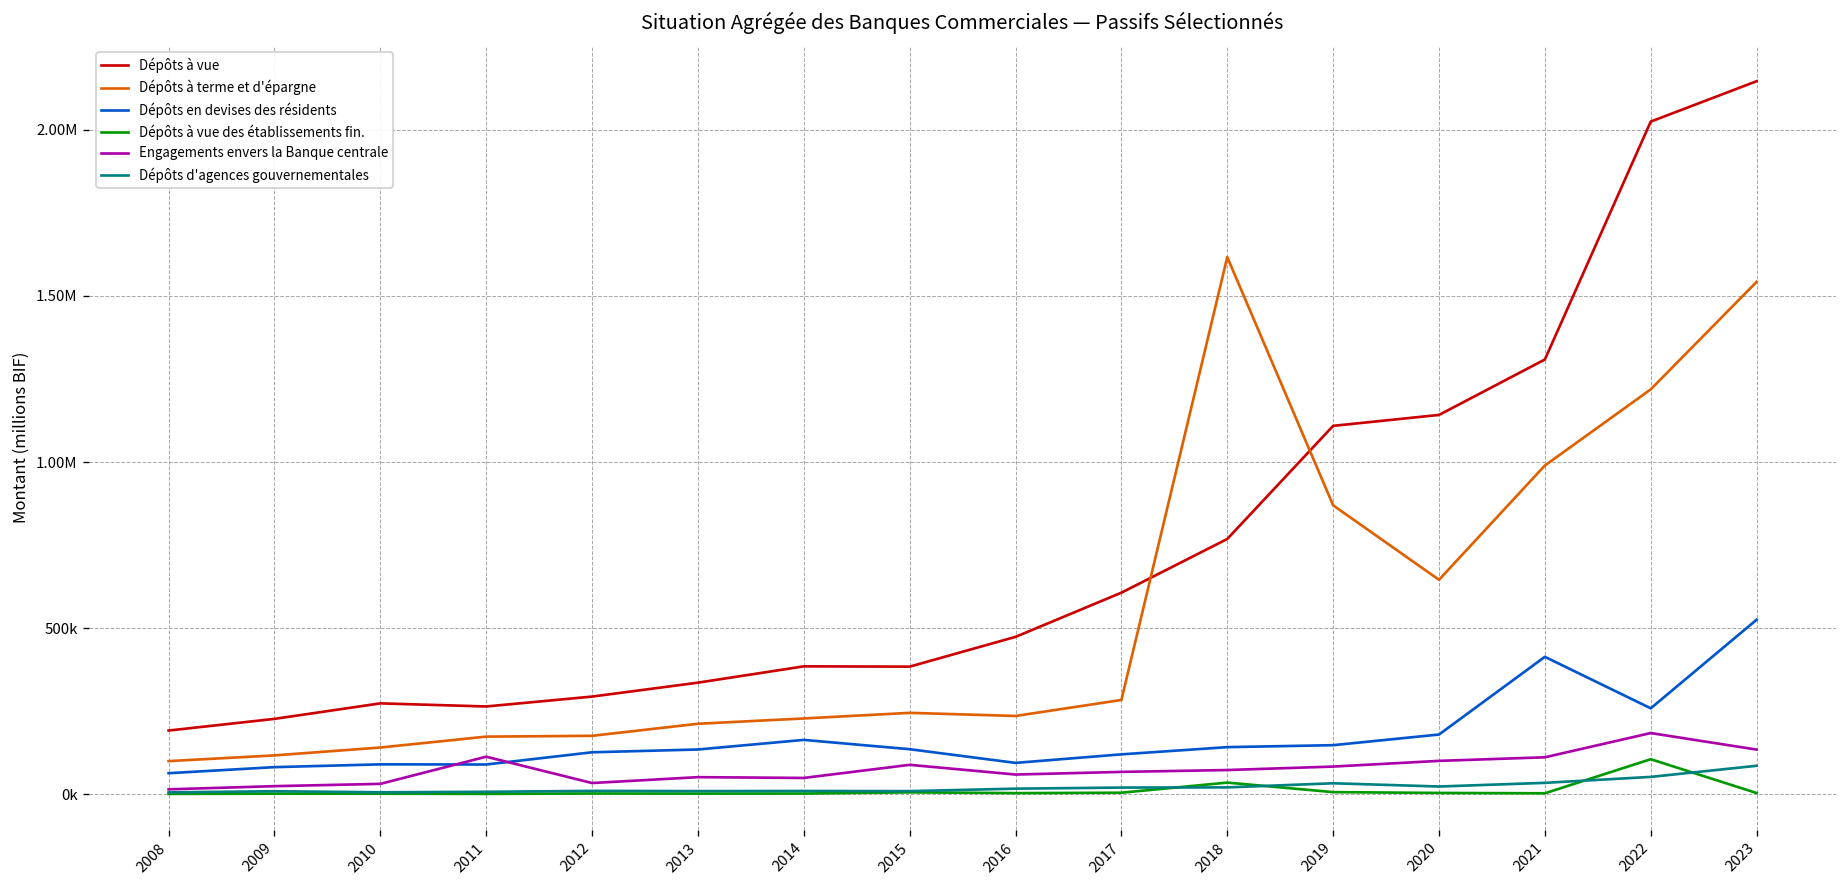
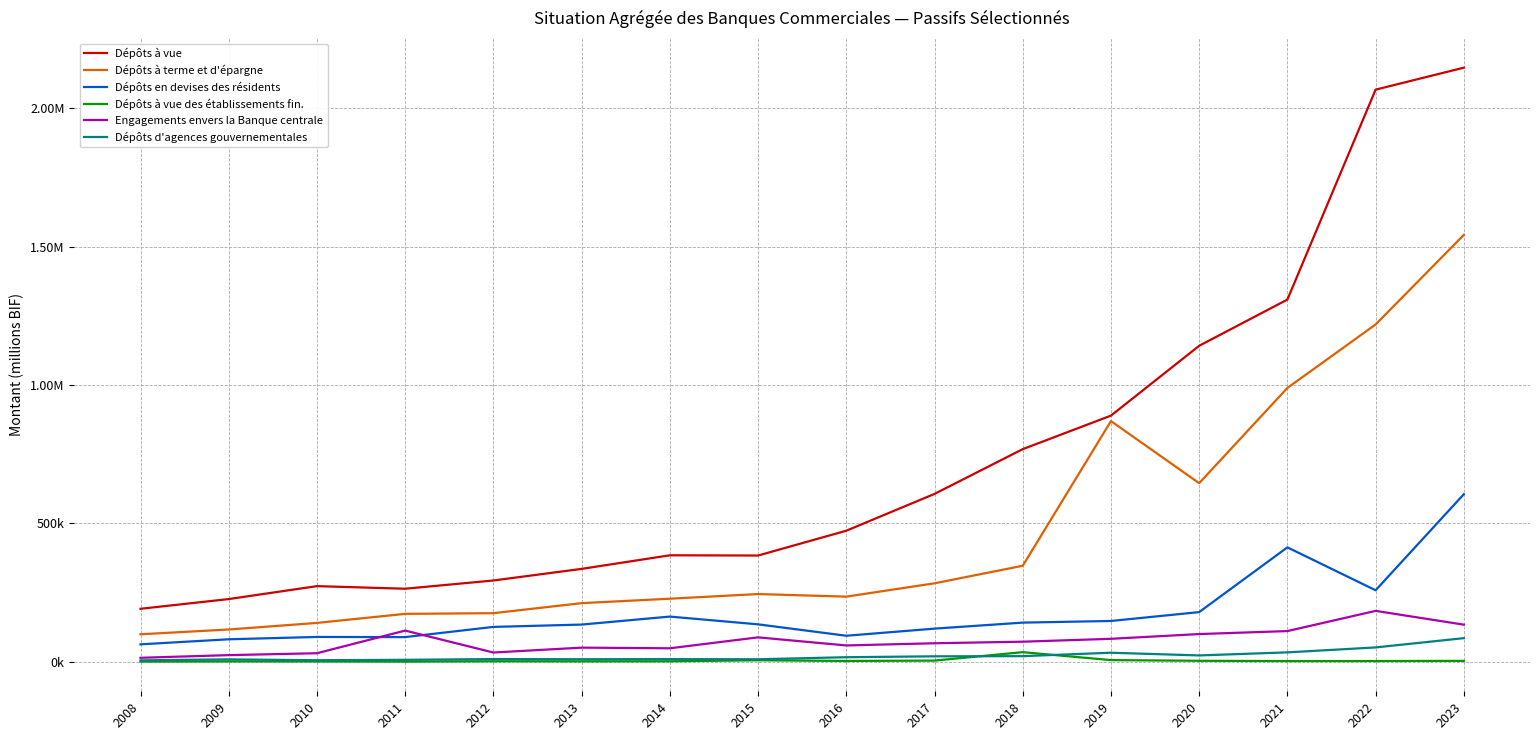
  {
    "Dépôts à vue": {
      "2008": 190000,
      "2009": 230000,
      "2010": 270000,
      "2011": 260000,
      "2012": 290000,
      "2013": 340000,
      "2014": 380000,
      "2015": 380000,
      "2016": 470000,
      "2017": 610000,
      "2018": 770000,
-     "2019": 1110000,
+     "2019": 890000,
      "2020": 1140000,
      "2021": 1310000,
-     "2022": 2030000,
+     "2022": 2070000,
      "2023": 2150000
    },
    "Dépôts à terme et d'épargne": {
      "2008": 100000,
      "2009": 120000,
      "2010": 140000,
      "2011": 170000,
      "2012": 180000,
      "2013": 210000,
      "2014": 230000,
      "2015": 240000,
      "2016": 240000,
      "2017": 280000,
-     "2018": 1620000,
+     "2018": 350000,
      "2019": 870000,
      "2020": 650000,
      "2021": 990000,
      "2022": 1220000,
      "2023": 1540000
    },
    "Dépôts en devises des résidents": {
      "2008": 60000,
      "2009": 80000,
      "2010": 90000,
      "2011": 90000,
      "2012": 130000,
      "2013": 130000,
      "2014": 160000,
      "2015": 140000,
      "2016": 90000,
      "2017": 120000,
      "2018": 140000,
      "2019": 150000,
      "2020": 180000,
      "2021": 410000,
      "2022": 260000,
-     "2023": 530000
+     "2023": 610000
    },
    "Dépôts à vue des établissements fin.": {
      "2016": 0,
      "2017": 0,
      "2018": 30000,
      "2019": 10000,
      "2020": 0,
      "2021": 0,
-     "2022": 110000,
+     "2022": 0,
      "2023": 0
    },
    "Engagements envers la Banque centrale": {
      "2008": 10000,
      "2009": 20000,
      "2010": 30000,
      "2011": 110000,
      "2012": 30000,
      "2013": 50000,
      "2014": 50000,
      "2015": 90000,
      "2016": 60000,
      "2017": 70000,
      "2018": 70000,
      "2019": 80000,
      "2020": 100000,
      "2021": 110000,
      "2022": 180000,
      "2023": 130000
    },
    "Dépôts d'agences gouvernementales": {
      "2016": 20000,
      "2017": 20000,
      "2018": 20000,
      "2019": 30000,
      "2020": 20000,
      "2021": 30000,
      "2022": 50000,
      "2023": 90000
    }
  }
